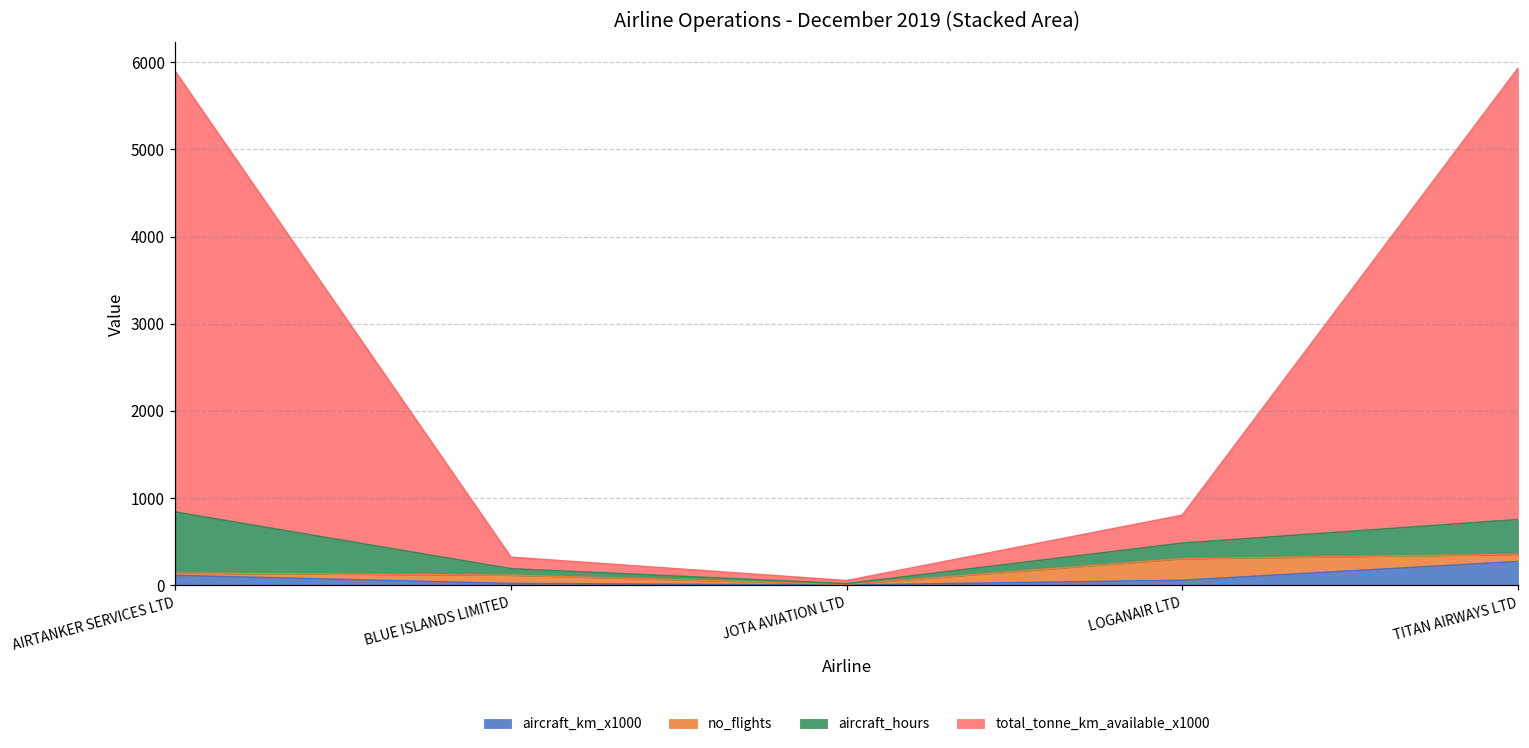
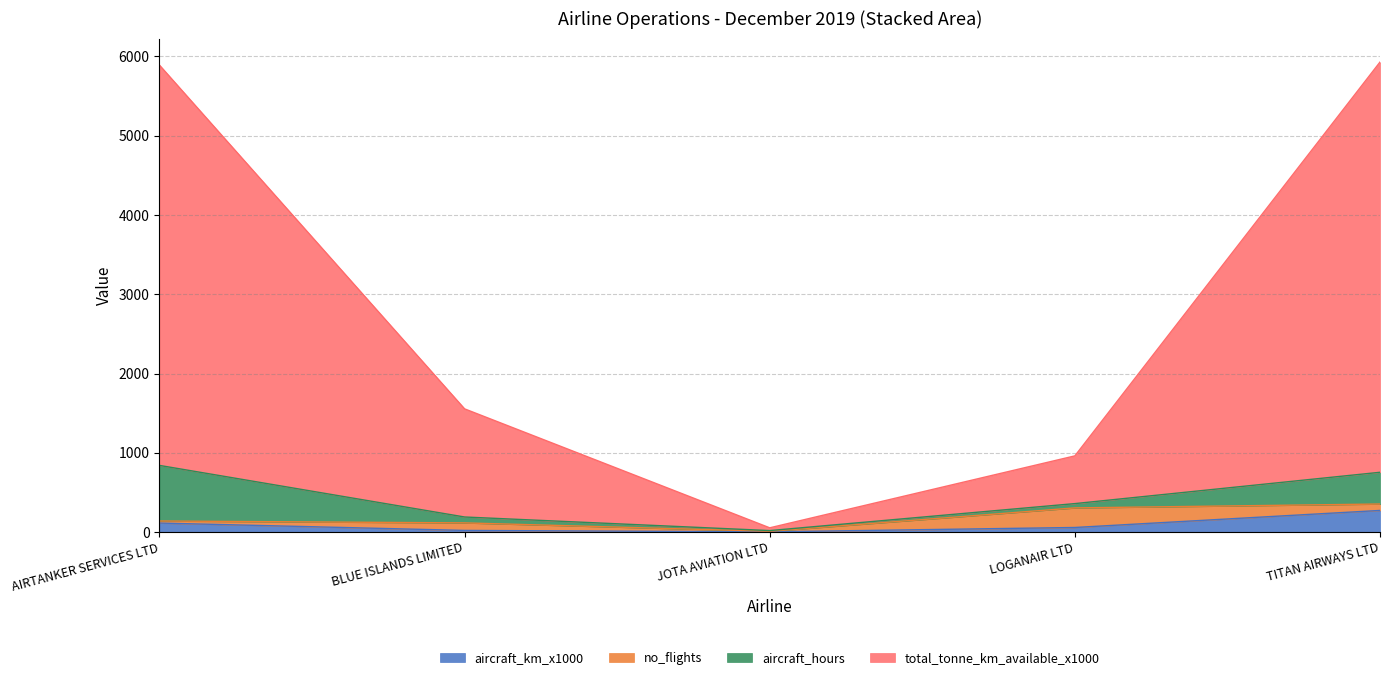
  {
    "aircraft_km_x1000": {
      "BLUE ISLANDS LIMITED": 0,
      "LOGANAIR LTD": 100,
      "TITAN AIRWAYS LTD": 300
    },
    "no_flights": {
      "BLUE ISLANDS LIMITED": 100,
      "LOGANAIR LTD": 200,
      "TITAN AIRWAYS LTD": 100
    },
    "aircraft_hours": {
      "AIRTANKER SERVICES LTD": 700,
      "BLUE ISLANDS LIMITED": 100,
-     "LOGANAIR LTD": 200,
+     "LOGANAIR LTD": 100,
      "TITAN AIRWAYS LTD": 400
    },
    "total_tonne_km_available_x1000": {
      "AIRTANKER SERVICES LTD": 5000,
-     "BLUE ISLANDS LIMITED": 100,
+     "BLUE ISLANDS LIMITED": 1400,
      "JOTA AVIATION LTD": 0,
-     "LOGANAIR LTD": 300,
+     "LOGANAIR LTD": 600,
      "TITAN AIRWAYS LTD": 5200
    }
  }
